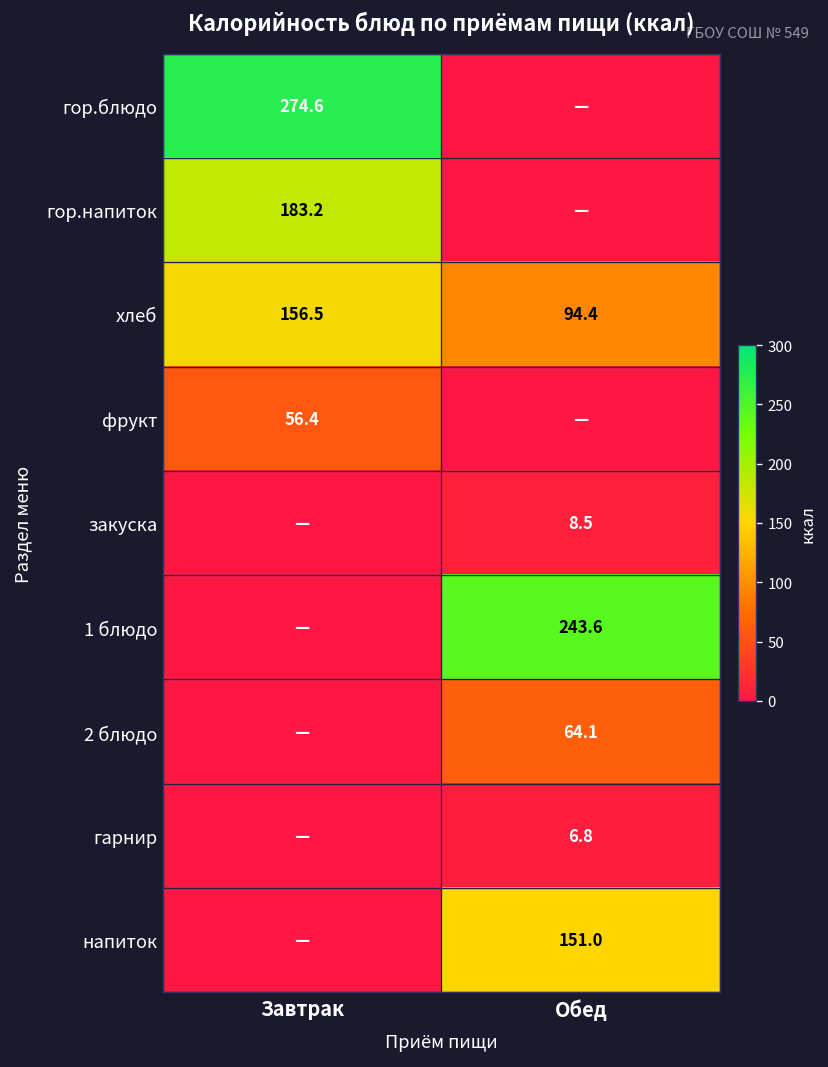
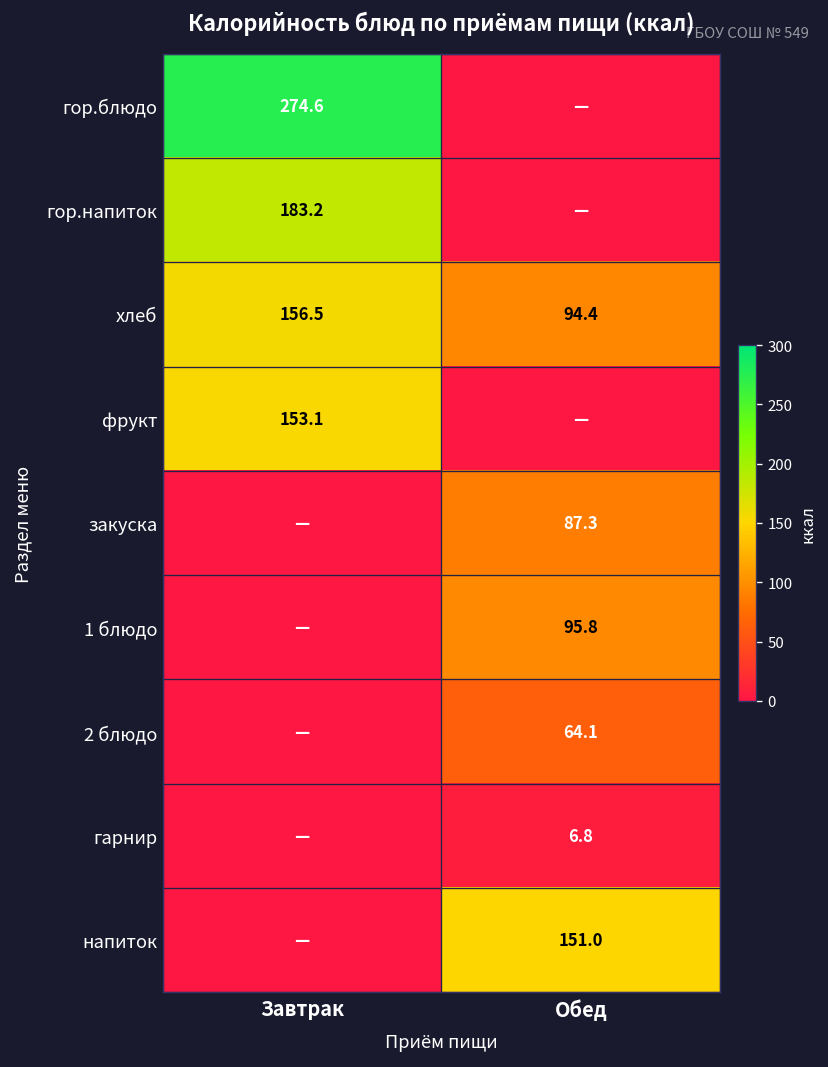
  {
    "гор.блюдо": {
      "Завтрак": 274.6
    },
    "гор.напиток": {
      "Завтрак": 183.2
    },
    "хлеб": {
      "Завтрак": 156.5,
      "Обед": 94.4
    },
    "фрукт": {
-     "Завтрак": 56.4
+     "Завтрак": 153.1
    },
    "закуска": {
-     "Обед": 8.5
+     "Обед": 87.3
    },
    "1 блюдо": {
-     "Обед": 243.6
+     "Обед": 95.8
    },
    "2 блюдо": {
      "Обед": 64.1
    },
    "гарнир": {
      "Обед": 6.8
    },
    "напиток": {
      "Обед": 151.0
    }
  }
